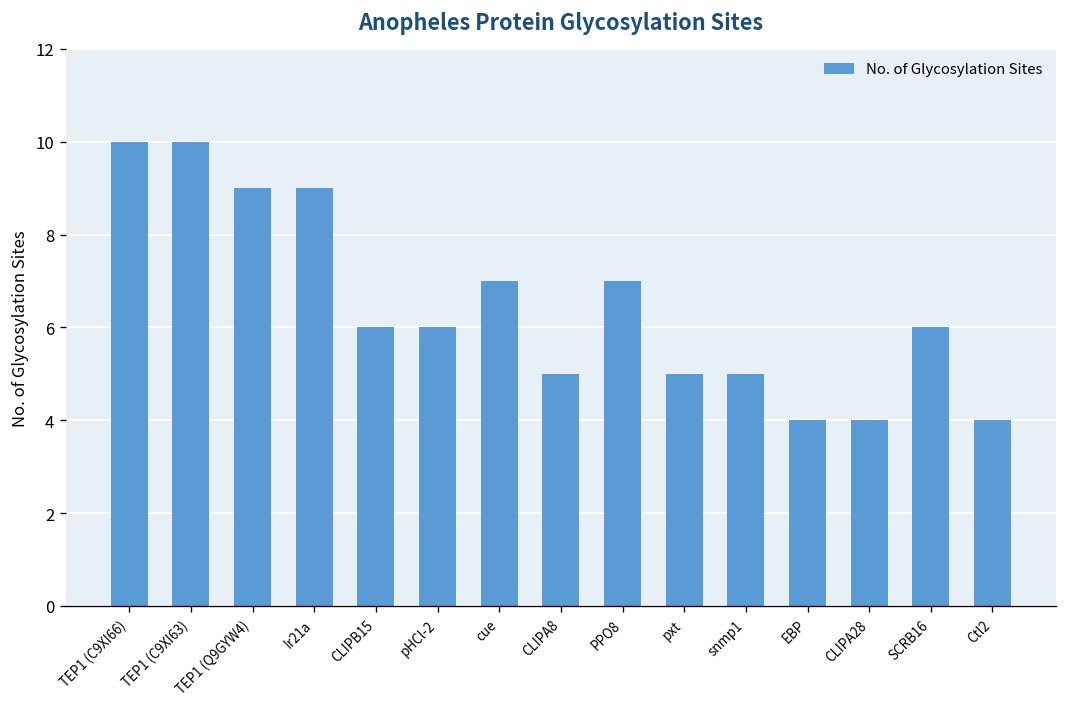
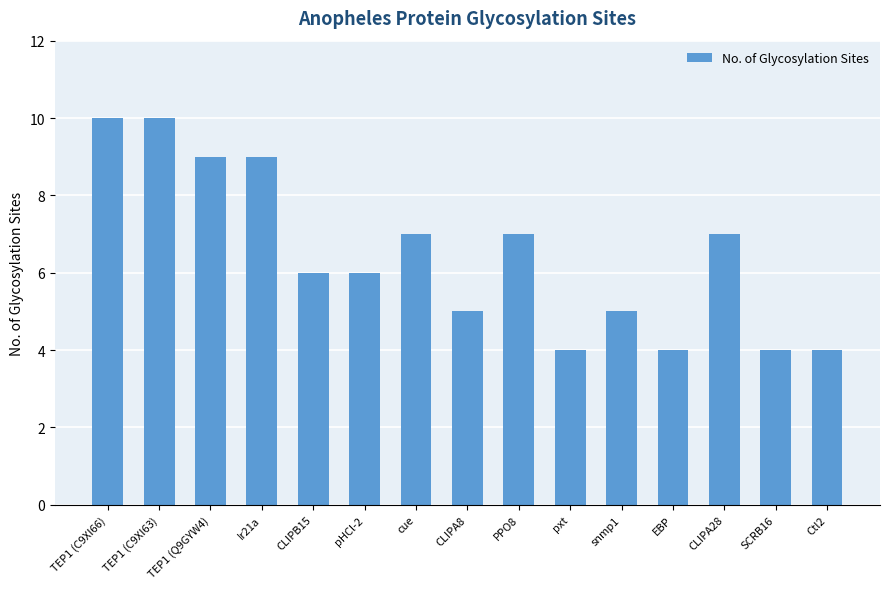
  {
    "TEP1 (C9XI66)": 10,
    "TEP1 (C9XI63)": 10,
    "TEP1 (Q9GYW4)": 9,
    "Ir21a": 9,
    "CLIPB15": 6,
    "pHCl-2": 6,
    "cue": 7,
    "CLIPA8": 5,
    "PPO8": 7,
-   "pxt": 5,
+   "pxt": 4,
    "snmp1": 5,
    "EBP": 4,
-   "CLIPA28": 4,
-   "SCRB16": 6,
+   "CLIPA28": 7,
+   "SCRB16": 4,
    "Ctl2": 4
  }
